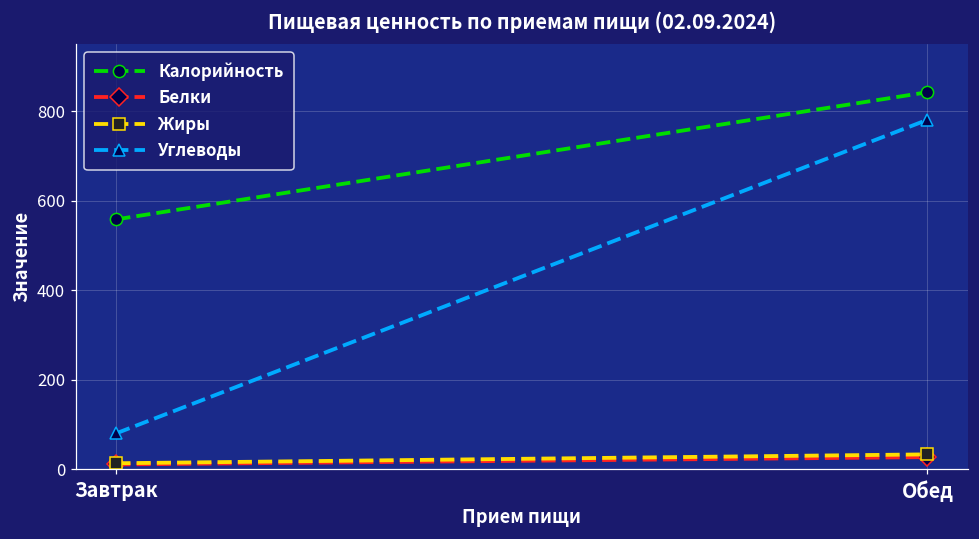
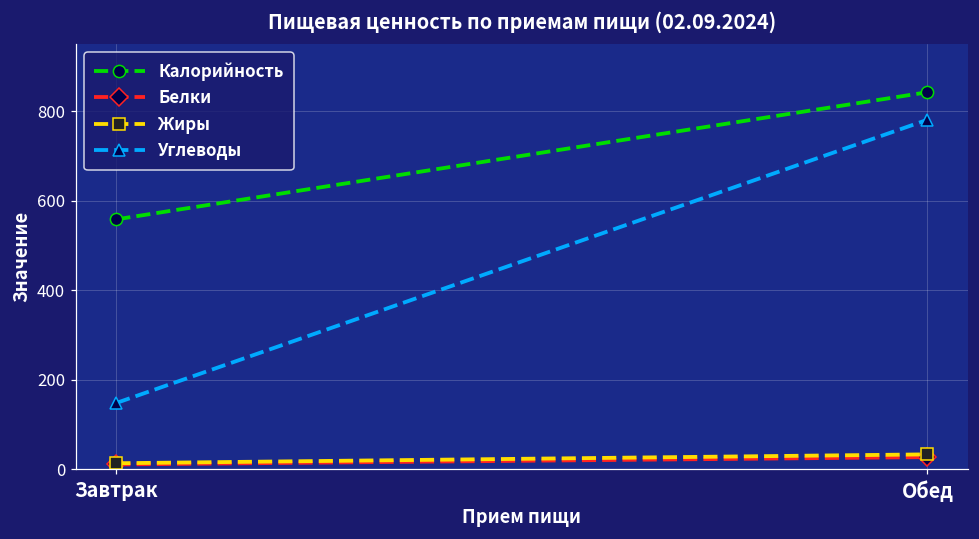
  {
    "Калорийность": {
      "Завтрак": 560,
      "Обед": 840
    },
    "Углеводы": {
-     "Завтрак": 80,
+     "Завтрак": 150,
      "Обед": 780
    }
  }
